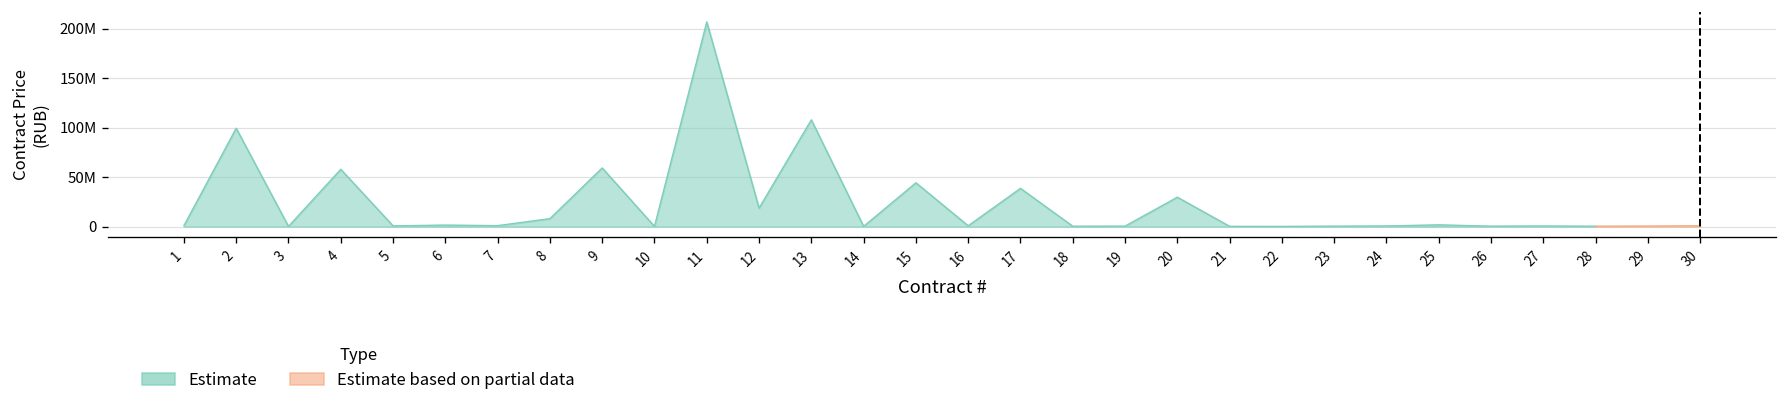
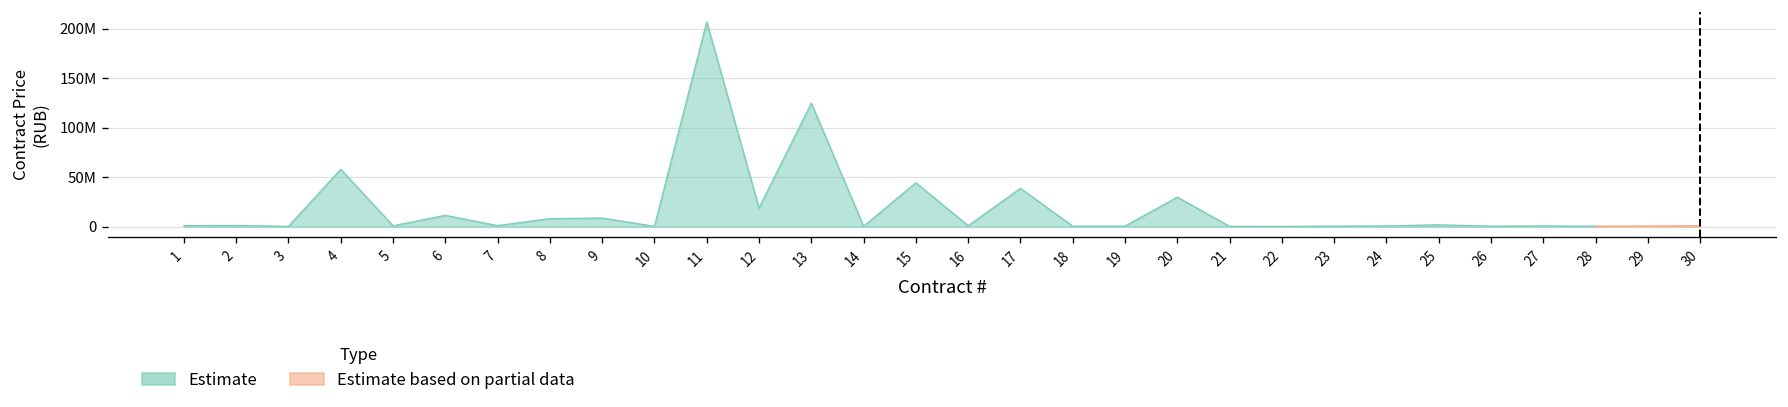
  {
    "Estimate": {
      "1": 0,
-     "2": 100000000,
+     "2": 0,
      "3": 0,
      "4": 60000000,
      "5": 0,
-     "6": 0,
+     "6": 10000000,
      "7": 0,
      "8": 10000000,
-     "9": 60000000,
+     "9": 10000000,
      "10": 0,
      "11": 210000000,
      "12": 20000000,
-     "13": 110000000,
+     "13": 120000000,
      "14": 0,
      "15": 40000000,
      "16": 0,
      "17": 40000000,
      "18": 0,
      "19": 0,
      "20": 30000000,
      "21": 0,
      "22": 0,
      "23": 0,
      "24": 0,
      "25": 0,
      "26": 0,
      "27": 0
    },
    "Estimate based on partial data": {
      "29": 0,
      "30": 0
    }
  }
